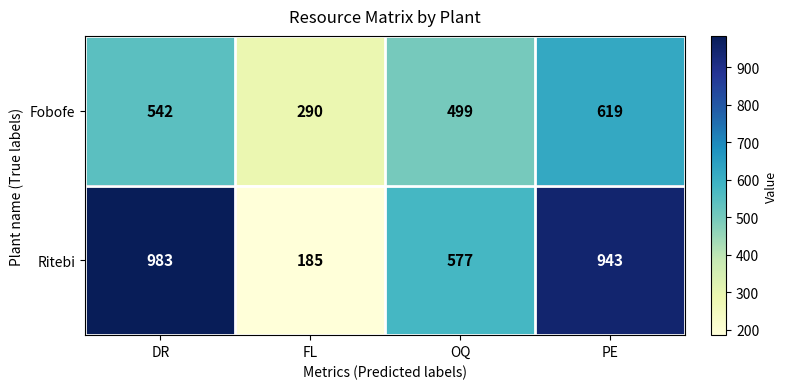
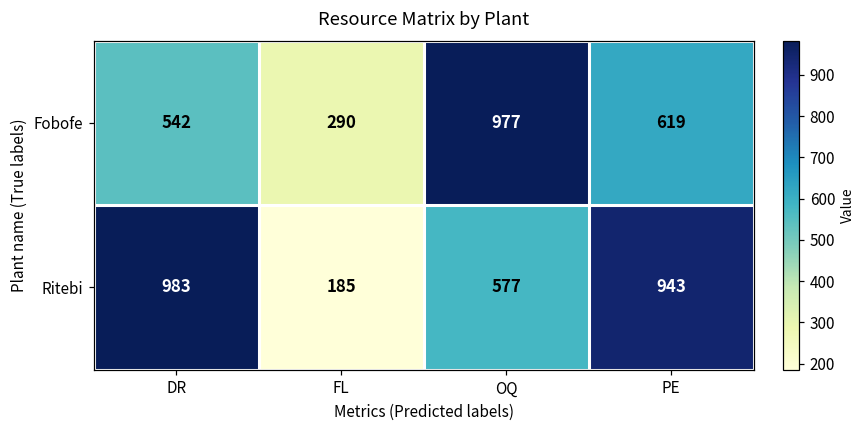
  {
    "Fobofe": {
      "DR": 542,
      "FL": 290,
-     "OQ": 499,
+     "OQ": 977,
      "PE": 619
    },
    "Ritebi": {
      "DR": 983,
      "FL": 185,
      "OQ": 577,
      "PE": 943
    }
  }
